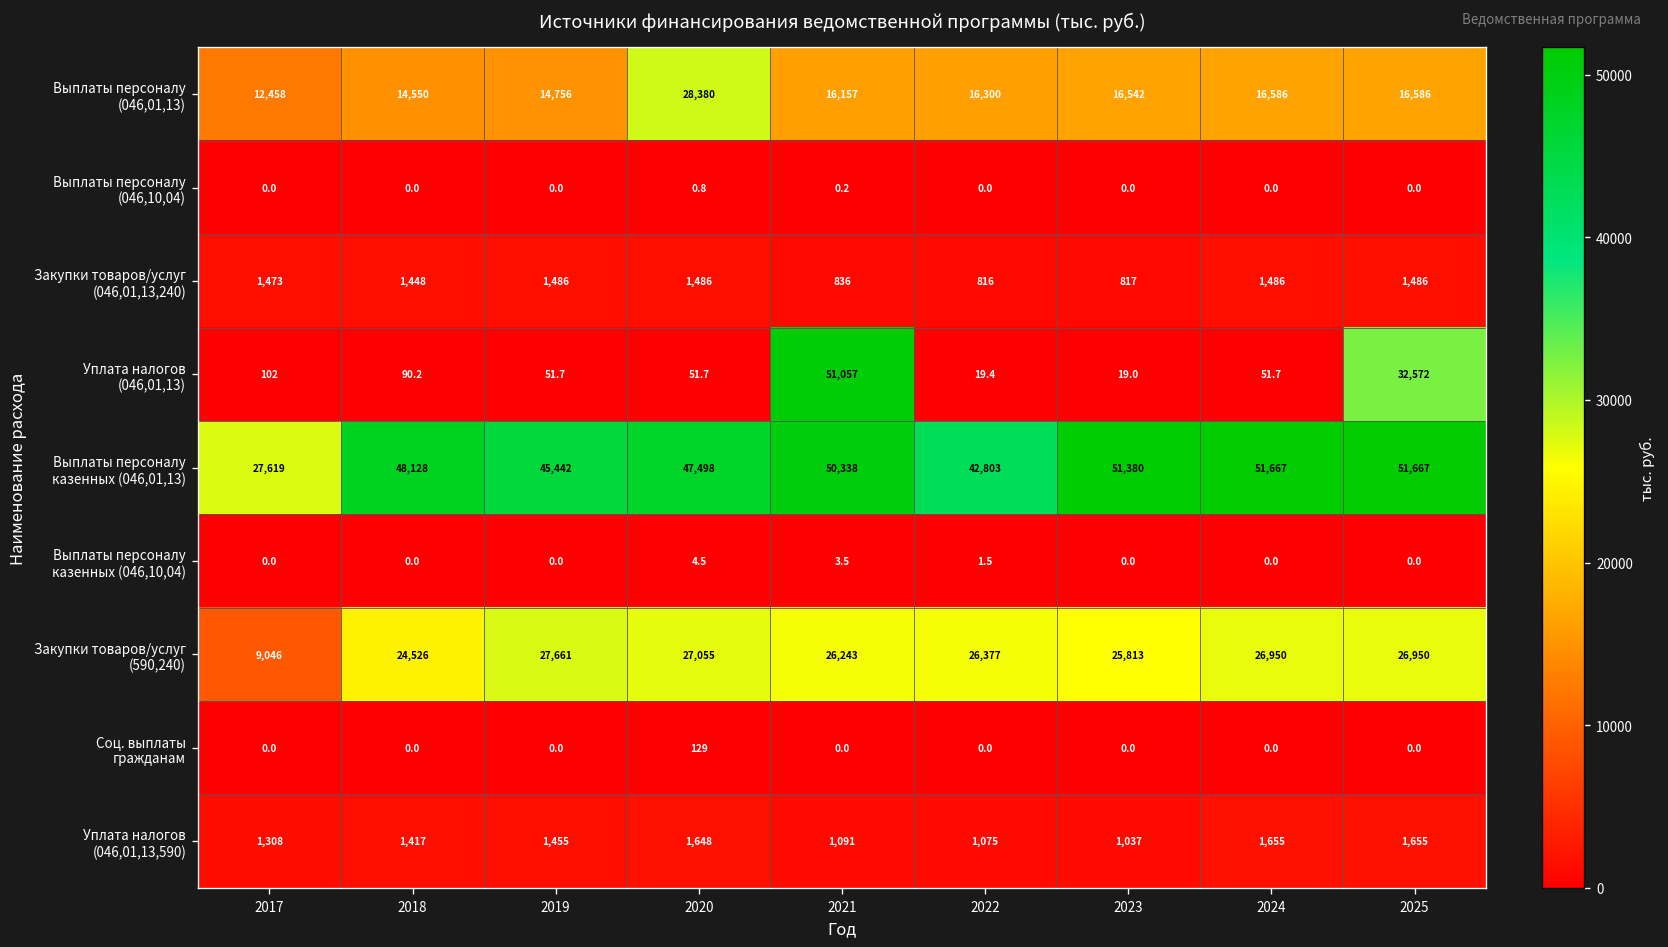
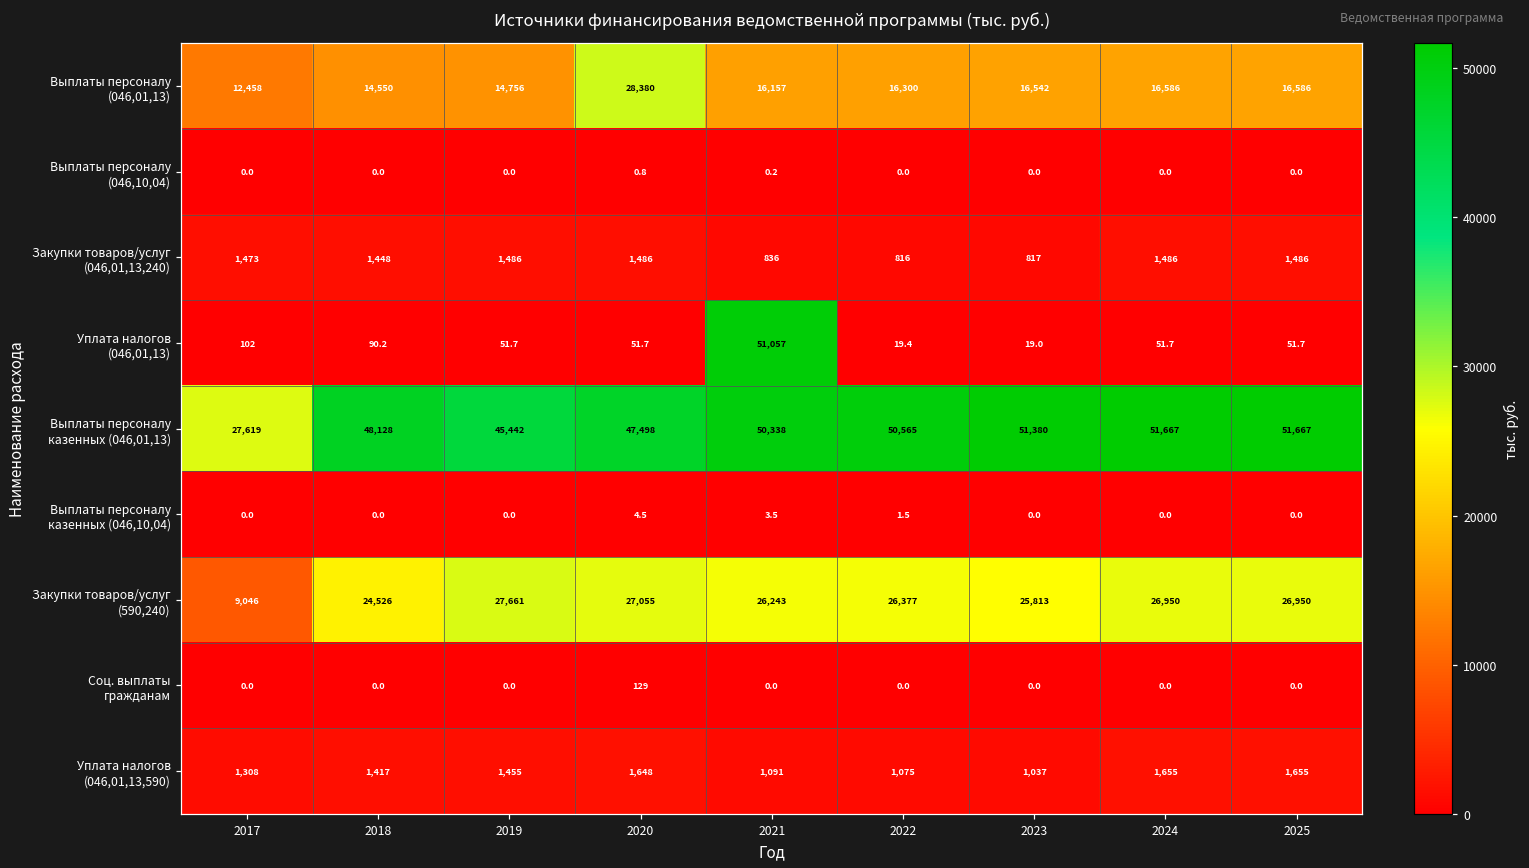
  {
    "Выплаты персоналу (046,01,13)": {
      "2017": "12,458",
      "2018": "14,550",
      "2019": "14,756",
      "2020": "28,380",
      "2021": "16,157",
      "2022": "16,300",
      "2023": "16,542",
      "2024": "16,586",
      "2025": "16,586"
    },
    "Выплаты персоналу (046,10,04)": {
      "2017": "0.0",
      "2018": "0.0",
      "2019": "0.0",
      "2020": "0.8",
      "2021": "0.2",
      "2022": "0.0",
      "2023": "0.0",
      "2024": "0.0",
      "2025": "0.0"
    },
    "Закупки товаров/услуг (046,01,13,240)": {
      "2017": "1,473",
      "2018": "1,448",
      "2019": "1,486",
      "2020": "1,486",
      "2021": "836",
      "2022": "816",
      "2023": "817",
      "2024": "1,486",
      "2025": "1,486"
    },
    "Уплата налогов (046,01,13)": {
      "2017": "102",
      "2018": "90.2",
      "2019": "51.7",
      "2020": "51.7",
      "2021": "51,057",
      "2022": "19.4",
      "2023": "19.0",
      "2024": "51.7",
-     "2025": "32,572"
+     "2025": "51.7"
    },
    "Выплаты персоналу казенных (046,01,13)": {
      "2017": "27,619",
      "2018": "48,128",
      "2019": "45,442",
      "2020": "47,498",
      "2021": "50,338",
-     "2022": "42,803",
+     "2022": "50,565",
      "2023": "51,380",
      "2024": "51,667",
      "2025": "51,667"
    },
    "Выплаты персоналу казенных (046,10,04)": {
      "2017": "0.0",
      "2018": "0.0",
      "2019": "0.0",
      "2020": "4.5",
      "2021": "3.5",
      "2022": "1.5",
      "2023": "0.0",
      "2024": "0.0",
      "2025": "0.0"
    },
    "Закупки товаров/услуг (590,240)": {
      "2017": "9,046",
      "2018": "24,526",
      "2019": "27,661",
      "2020": "27,055",
      "2021": "26,243",
      "2022": "26,377",
      "2023": "25,813",
      "2024": "26,950",
      "2025": "26,950"
    },
    "Соц. выплаты гражданам": {
      "2017": "0.0",
      "2018": "0.0",
      "2019": "0.0",
      "2020": "129",
      "2021": "0.0",
      "2022": "0.0",
      "2023": "0.0",
      "2024": "0.0",
      "2025": "0.0"
    },
    "Уплата налогов (046,01,13,590)": {
      "2017": "1,308",
      "2018": "1,417",
      "2019": "1,455",
      "2020": "1,648",
      "2021": "1,091",
      "2022": "1,075",
      "2023": "1,037",
      "2024": "1,655",
      "2025": "1,655"
    }
  }
